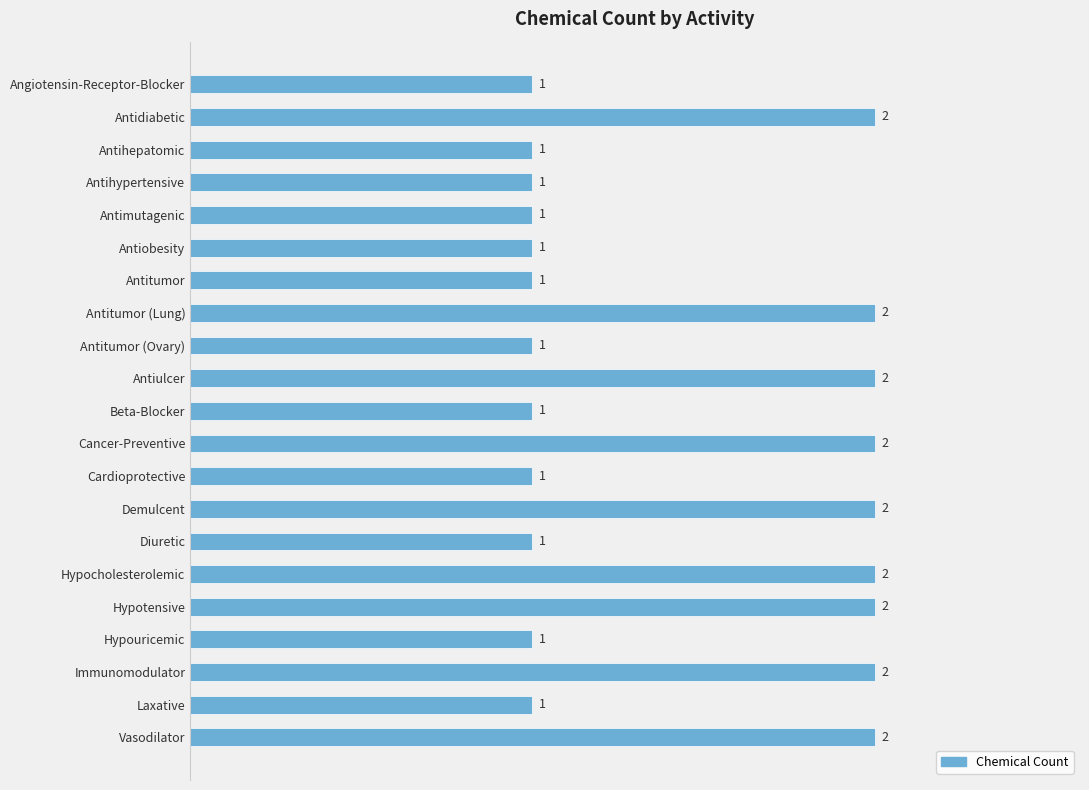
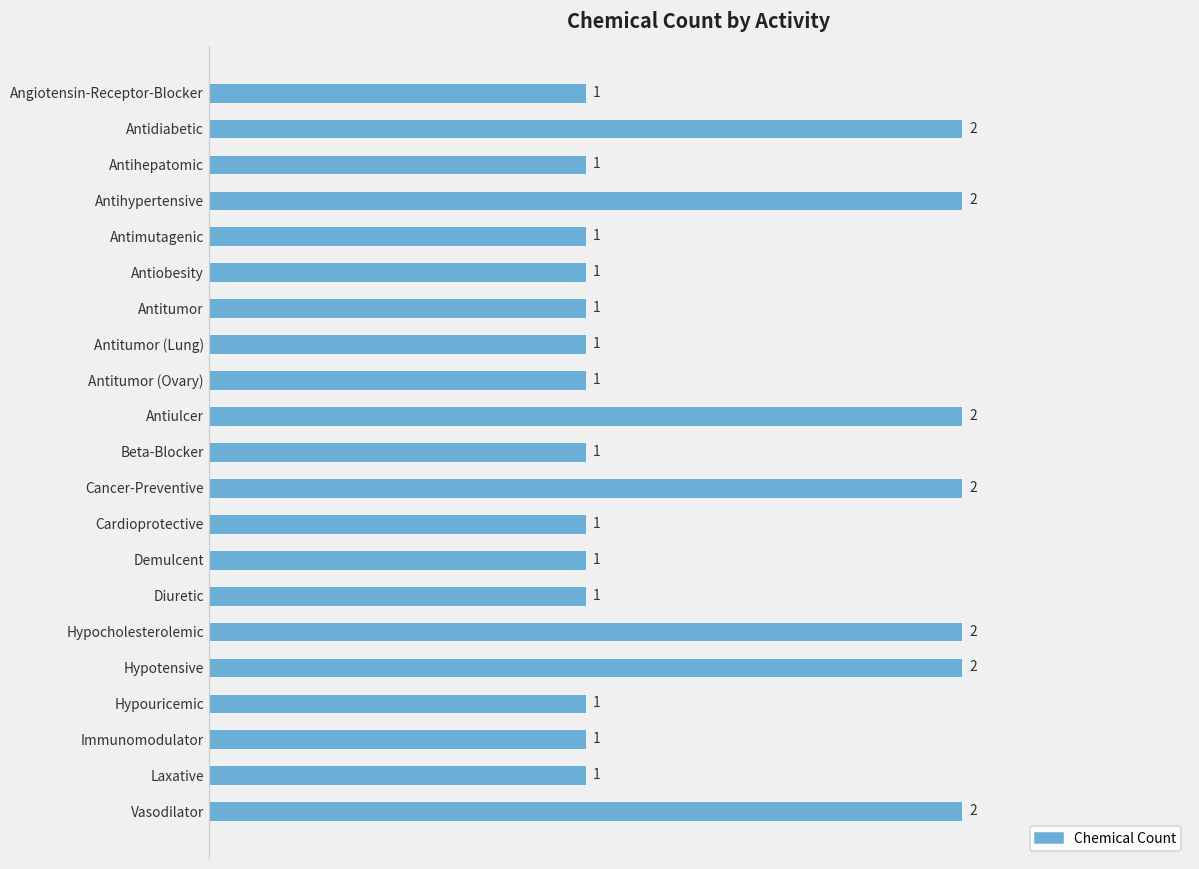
  {
    "Angiotensin-Receptor-Blocker": 1,
    "Antidiabetic": 2,
    "Antihepatomic": 1,
-   "Antihypertensive": 1,
+   "Antihypertensive": 2,
    "Antimutagenic": 1,
    "Antiobesity": 1,
    "Antitumor": 1,
-   "Antitumor (Lung)": 2,
+   "Antitumor (Lung)": 1,
    "Antitumor (Ovary)": 1,
    "Antiulcer": 2,
    "Beta-Blocker": 1,
    "Cancer-Preventive": 2,
    "Cardioprotective": 1,
-   "Demulcent": 2,
+   "Demulcent": 1,
    "Diuretic": 1,
    "Hypocholesterolemic": 2,
    "Hypotensive": 2,
    "Hypouricemic": 1,
-   "Immunomodulator": 2,
+   "Immunomodulator": 1,
    "Laxative": 1,
    "Vasodilator": 2
  }
